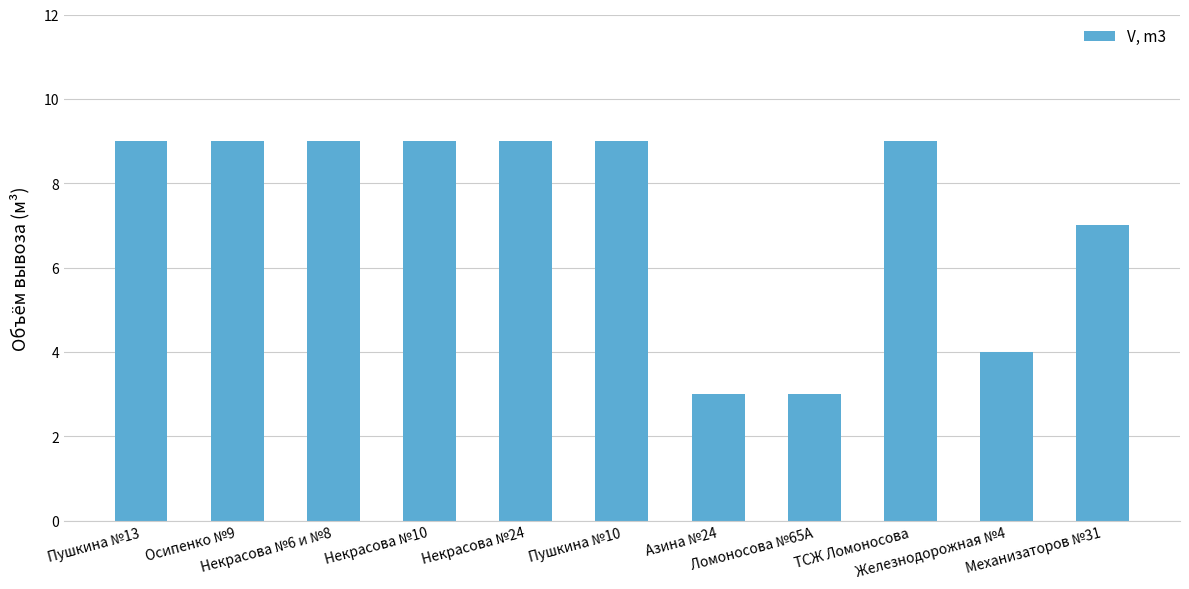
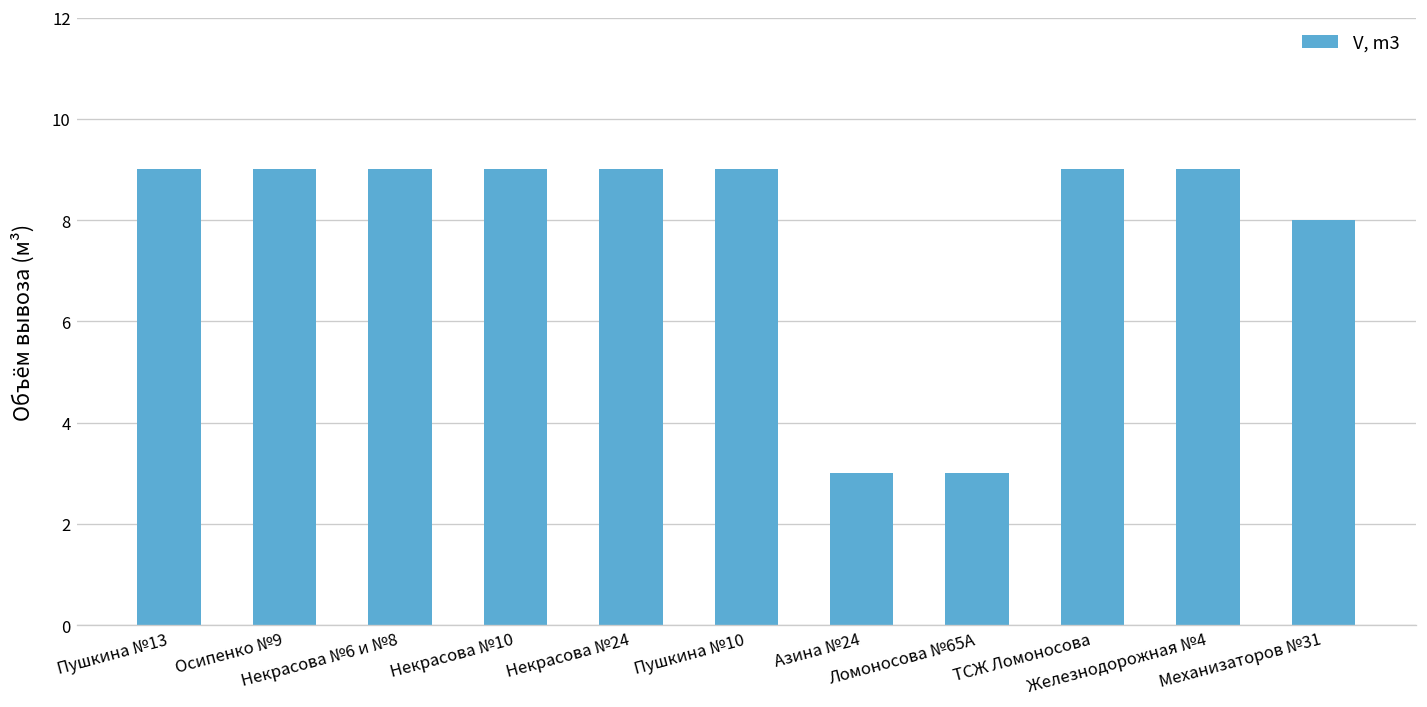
  {
    "Пушкина №13": 9,
    "Осипенко №9": 9,
    "Некрасова №6 и №8": 9,
    "Некрасова №10": 9,
    "Некрасова №24": 9,
    "Пушкина №10": 9,
    "Азина №24": 3,
    "Ломоносова №65А": 3,
    "ТСЖ Ломоносова": 9,
-   "Железнодорожная №4": 4,
-   "Механизаторов №31": 7
+   "Железнодорожная №4": 9,
+   "Механизаторов №31": 8
  }
